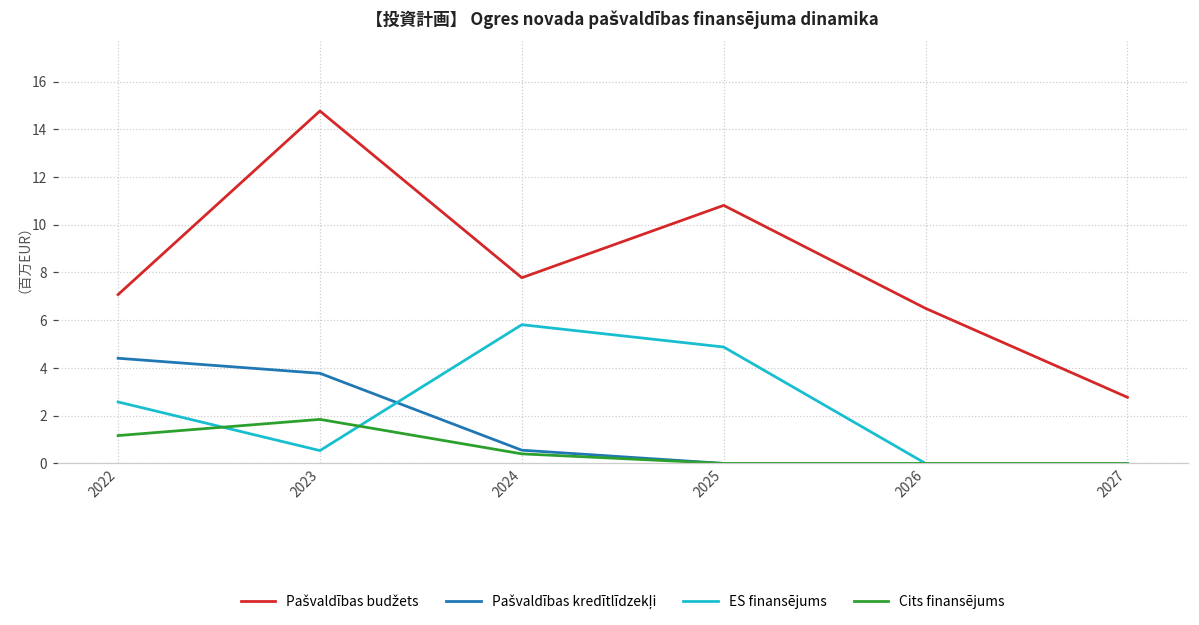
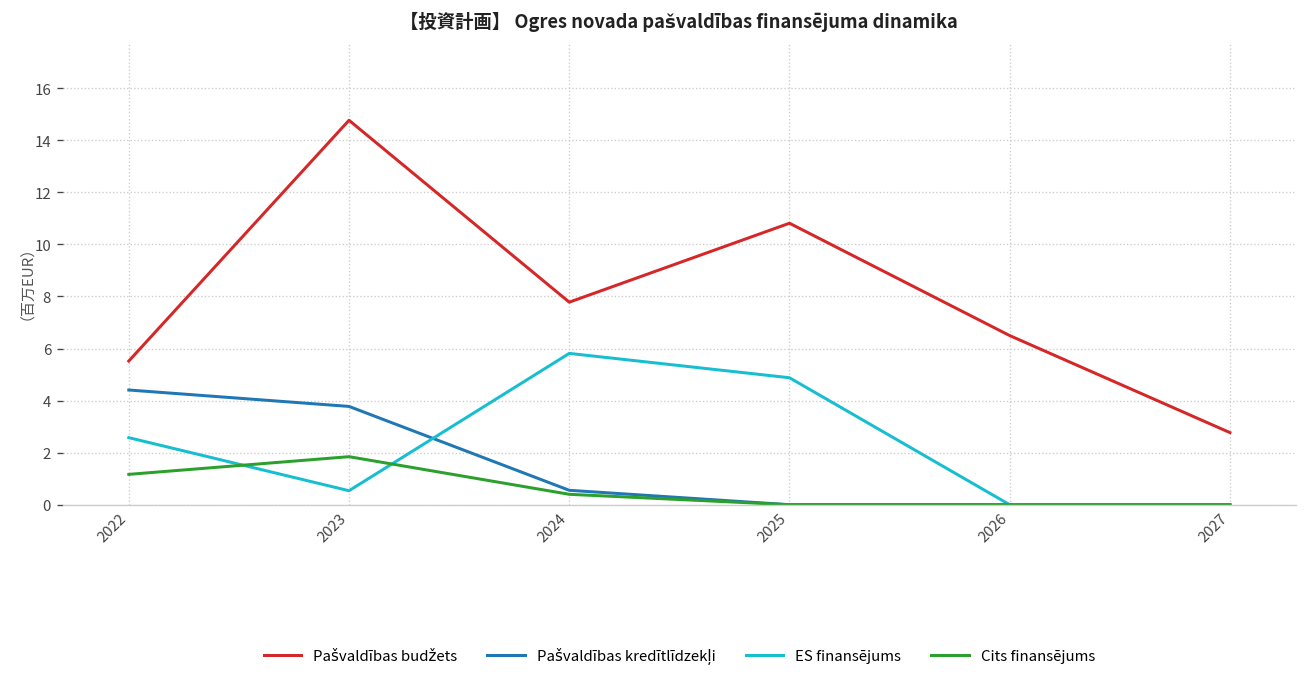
  {
    "Pašvaldības budžets": {
-     "2022": 7.1,
+     "2022": 5.5,
      "2023": 14.8,
      "2024": 7.8,
      "2025": 10.8,
      "2026": 6.5,
      "2027": 2.8
    },
    "Pašvaldības kredītlīdzekļi": {
      "2022": 4.4,
      "2023": 3.8,
      "2024": 0.6
    },
    "ES finansējums": {
      "2022": 2.6,
      "2023": 0.5,
      "2024": 5.8,
      "2025": 4.9
    },
    "Cits finansējums": {
      "2022": 1.2,
      "2023": 1.8,
      "2024": 0.4
    }
  }
